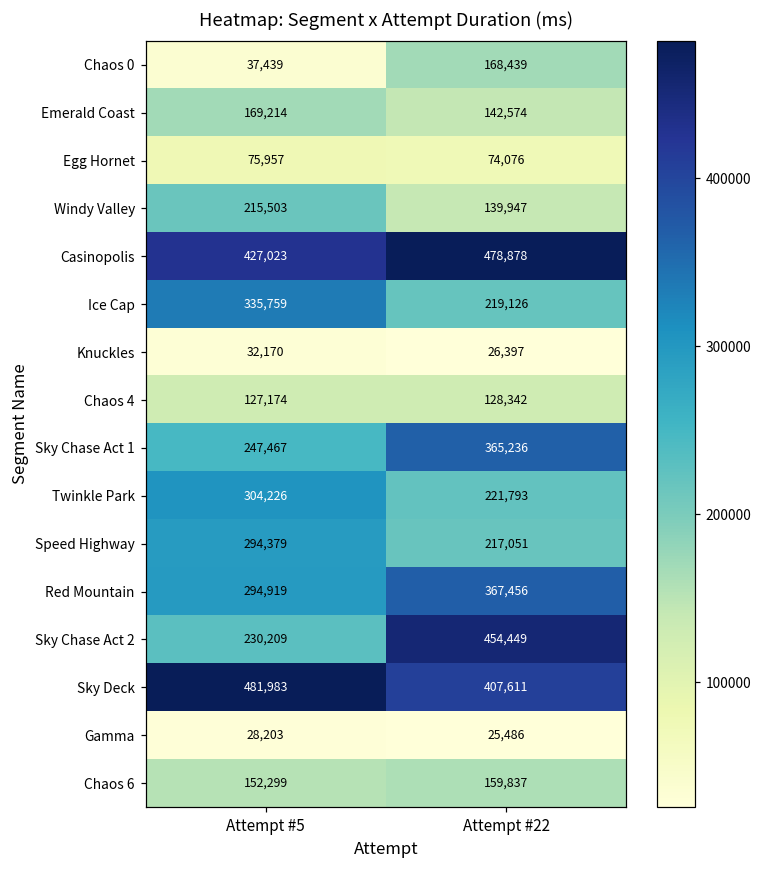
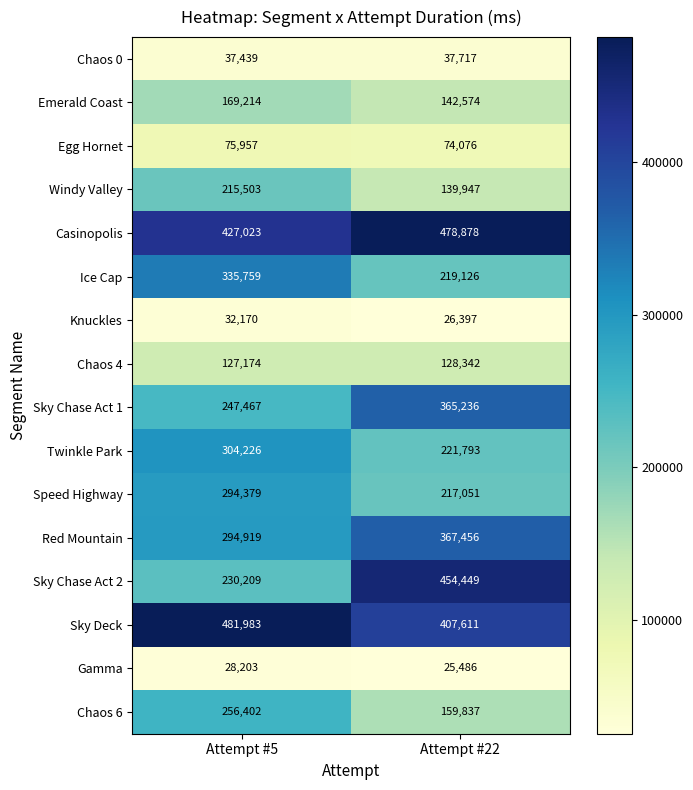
  {
    "Chaos 0": {
      "Attempt #5": "37,439",
-     "Attempt #22": "168,439"
+     "Attempt #22": "37,717"
    },
    "Emerald Coast": {
      "Attempt #5": "169,214",
      "Attempt #22": "142,574"
    },
    "Egg Hornet": {
      "Attempt #5": "75,957",
      "Attempt #22": "74,076"
    },
    "Windy Valley": {
      "Attempt #5": "215,503",
      "Attempt #22": "139,947"
    },
    "Casinopolis": {
      "Attempt #5": "427,023",
      "Attempt #22": "478,878"
    },
    "Ice Cap": {
      "Attempt #5": "335,759",
      "Attempt #22": "219,126"
    },
    "Knuckles": {
      "Attempt #5": "32,170",
      "Attempt #22": "26,397"
    },
    "Chaos 4": {
      "Attempt #5": "127,174",
      "Attempt #22": "128,342"
    },
    "Sky Chase Act 1": {
      "Attempt #5": "247,467",
      "Attempt #22": "365,236"
    },
    "Twinkle Park": {
      "Attempt #5": "304,226",
      "Attempt #22": "221,793"
    },
    "Speed Highway": {
      "Attempt #5": "294,379",
      "Attempt #22": "217,051"
    },
    "Red Mountain": {
      "Attempt #5": "294,919",
      "Attempt #22": "367,456"
    },
    "Sky Chase Act 2": {
      "Attempt #5": "230,209",
      "Attempt #22": "454,449"
    },
    "Sky Deck": {
      "Attempt #5": "481,983",
      "Attempt #22": "407,611"
    },
    "Gamma": {
      "Attempt #5": "28,203",
      "Attempt #22": "25,486"
    },
    "Chaos 6": {
-     "Attempt #5": "152,299",
+     "Attempt #5": "256,402",
      "Attempt #22": "159,837"
    }
  }
